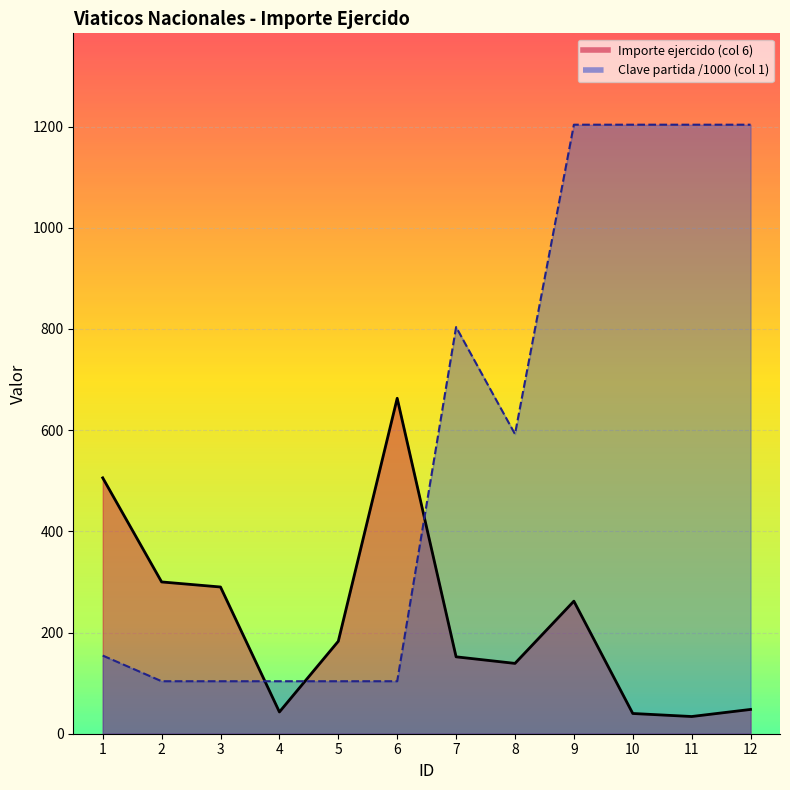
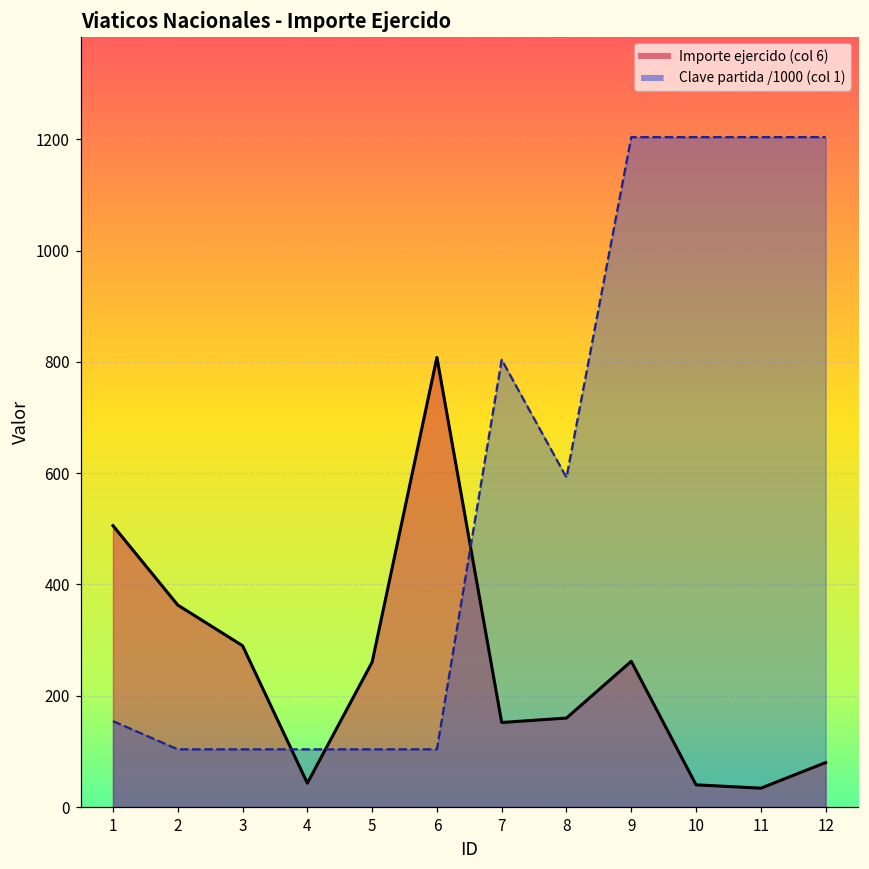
  {
    "Importe ejercido (col 6)": {
      "1": 510,
-     "2": 300,
+     "2": 360,
      "3": 290,
      "4": 40,
-     "5": 180,
-     "6": 660,
+     "5": 260,
+     "6": 810,
      "7": 150,
-     "8": 140,
+     "8": 160,
      "9": 260,
      "10": 40,
      "11": 30,
-     "12": 50
+     "12": 80
    },
    "Clave partida /1000 (col 1)": {
      "1": 150,
      "2": 100,
      "3": 100,
      "4": 100,
      "5": 100,
      "6": 100,
      "7": 800,
      "8": 590,
      "9": 1200,
      "10": 1200,
      "11": 1200,
      "12": 1200
    }
  }
